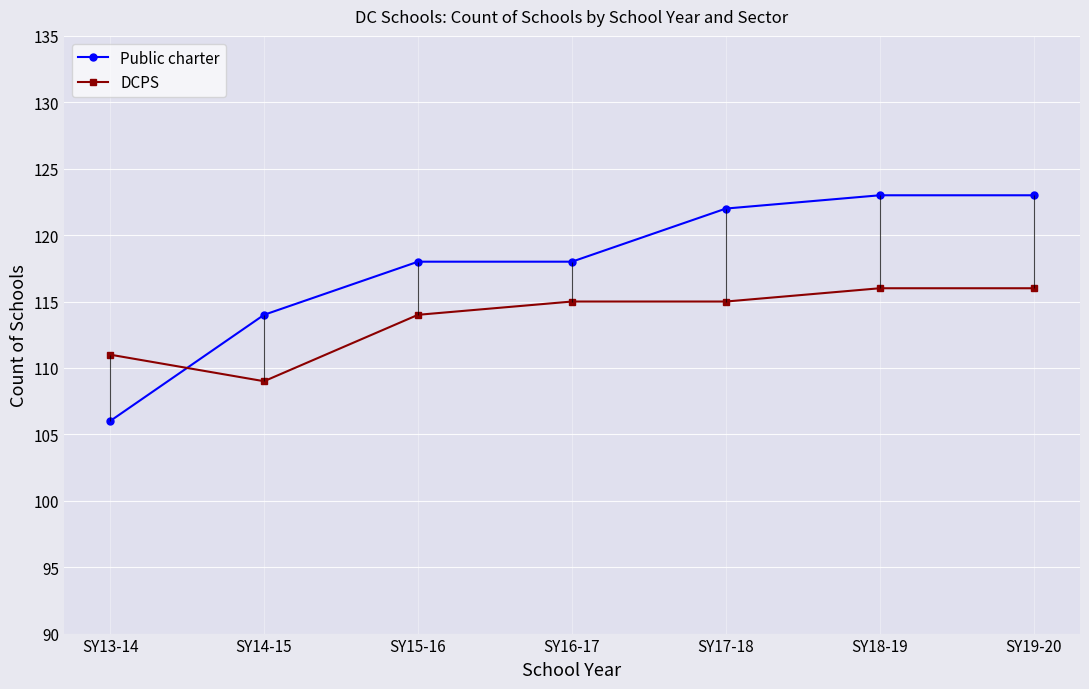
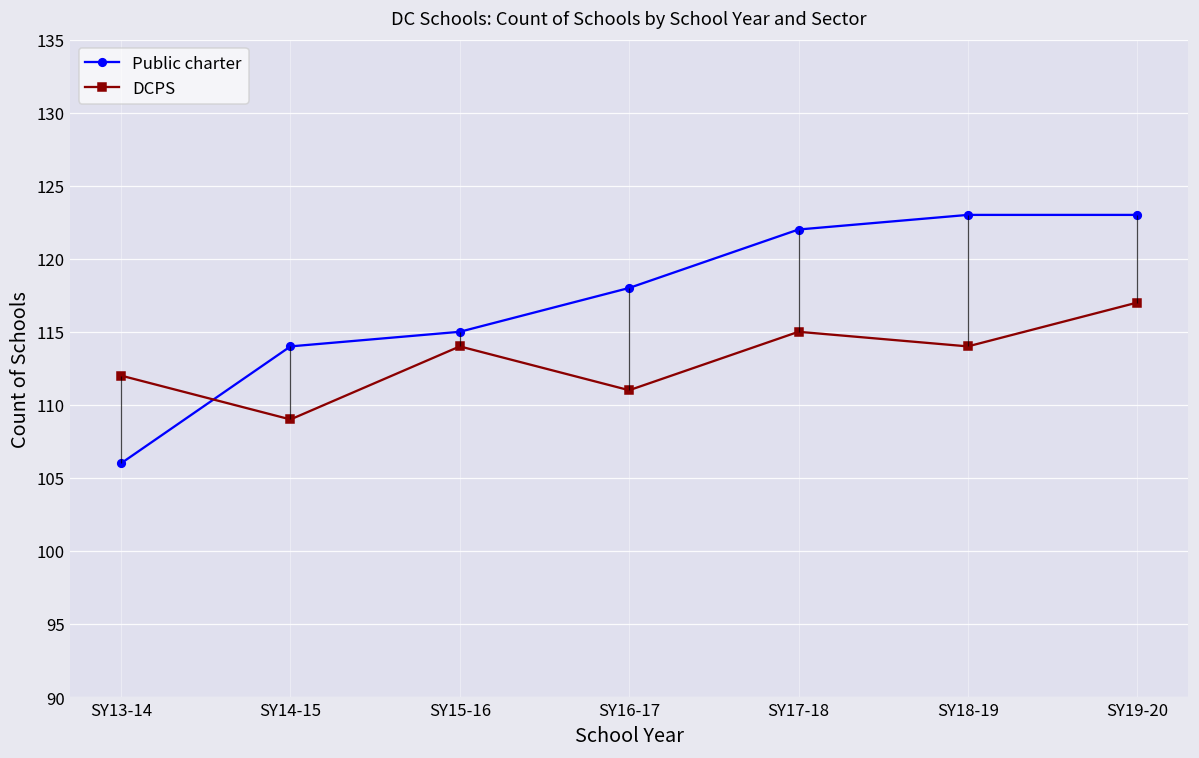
  {
    "Public charter": {
      "SY13-14": 106,
      "SY14-15": 114,
-     "SY15-16": 118,
+     "SY15-16": 115,
      "SY16-17": 118,
      "SY17-18": 122,
      "SY18-19": 123,
      "SY19-20": 123
    },
    "DCPS": {
-     "SY13-14": 111,
+     "SY13-14": 112,
      "SY14-15": 109,
      "SY15-16": 114,
-     "SY16-17": 115,
+     "SY16-17": 111,
      "SY17-18": 115,
-     "SY18-19": 116,
-     "SY19-20": 116
+     "SY18-19": 114,
+     "SY19-20": 117
    }
  }
